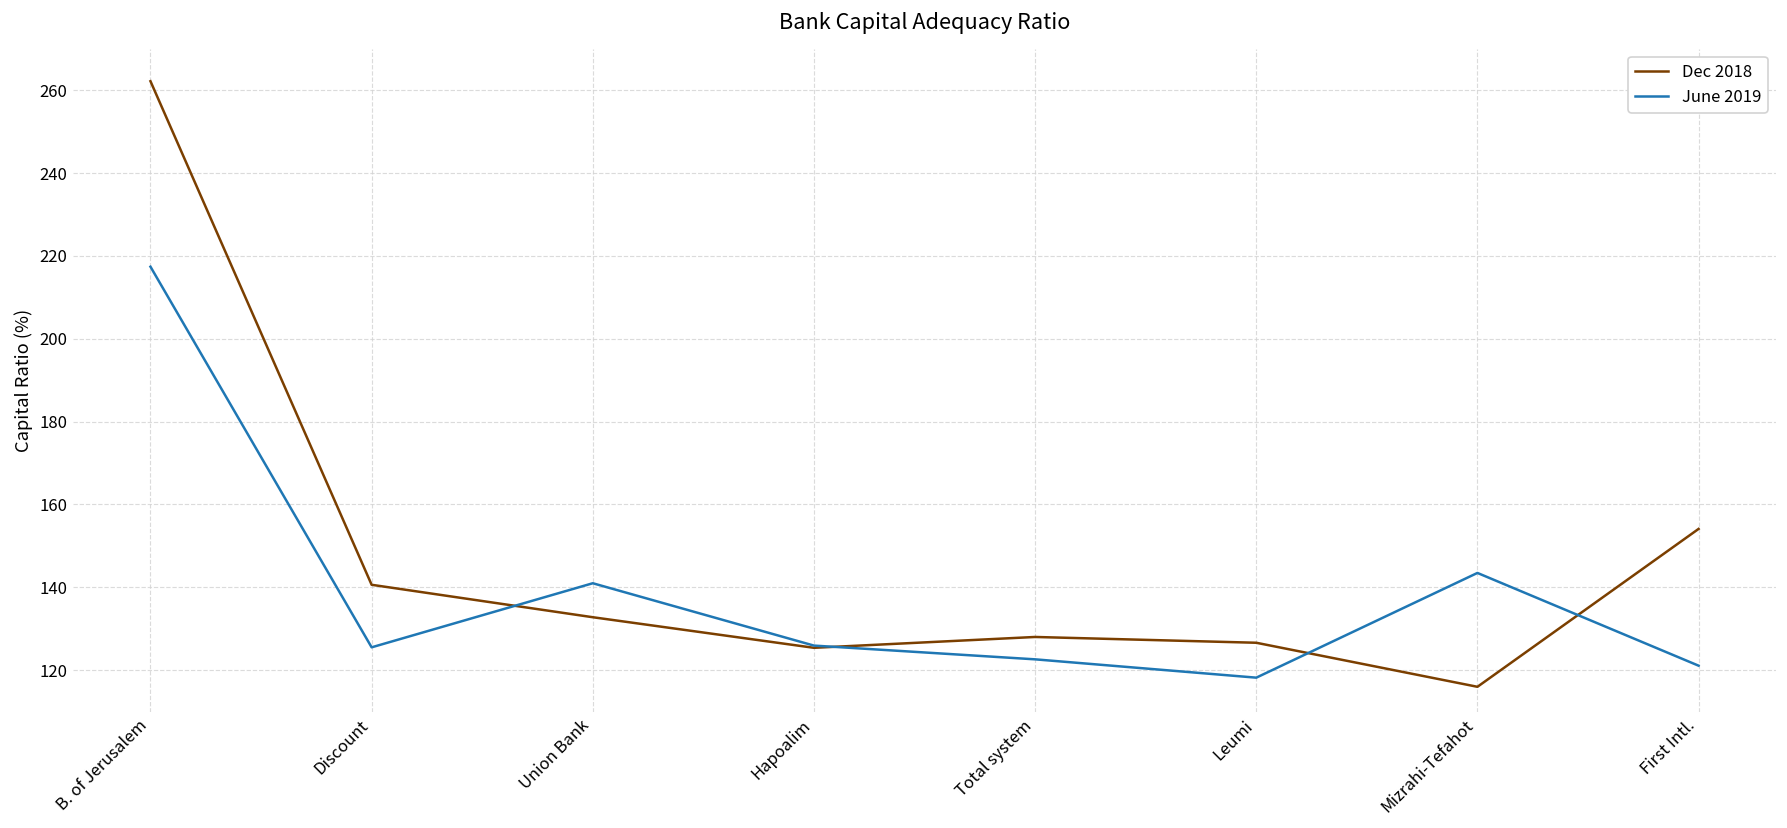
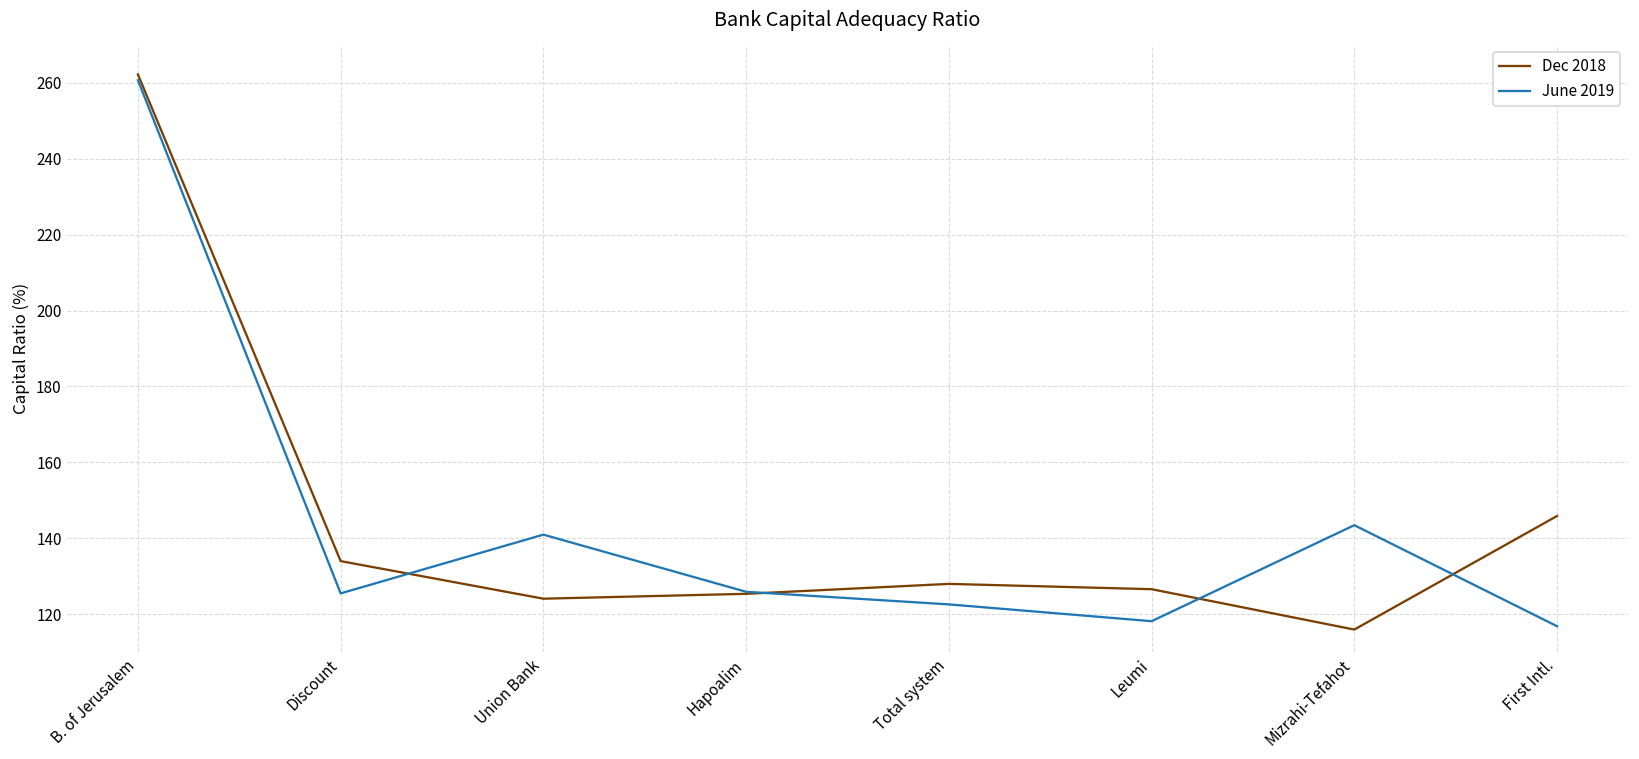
  {
    "Dec 2018": {
      "B. of Jerusalem": 262,
-     "Discount": 141,
-     "Union Bank": 133,
+     "Discount": 134,
+     "Union Bank": 124,
      "Total system": 128,
      "Leumi": 127,
      "Mizrahi-Tefahot": 116,
-     "First Intl.": 154
+     "First Intl.": 146
    },
    "June 2019": {
-     "B. of Jerusalem": 217,
+     "B. of Jerusalem": 261,
      "Discount": 126,
      "Union Bank": 141,
      "Total system": 123,
      "Leumi": 118,
      "Mizrahi-Tefahot": 143,
-     "First Intl.": 121
+     "First Intl.": 117
    }
  }
